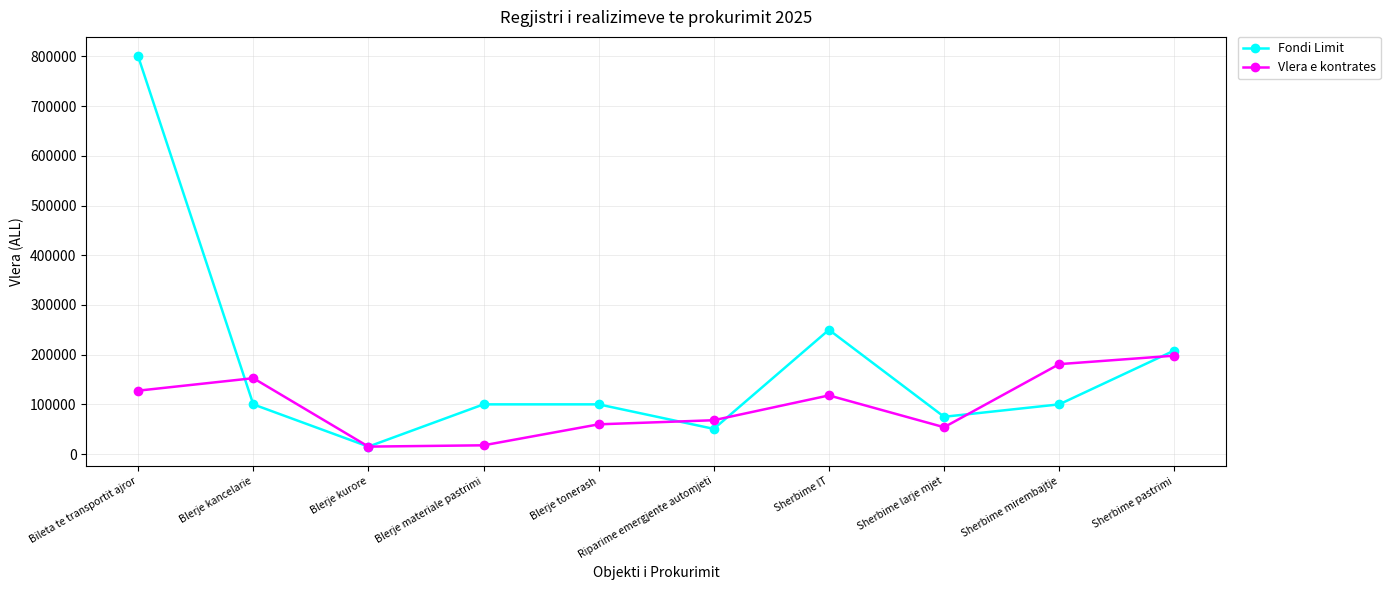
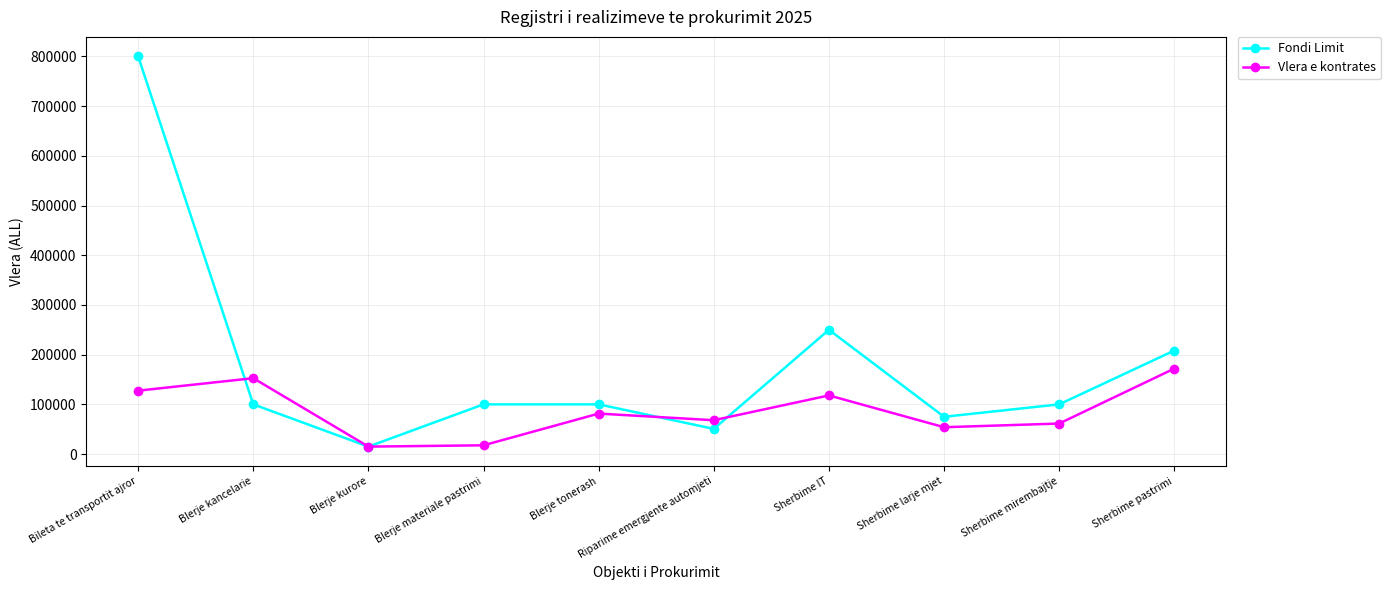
  {
    "Fondi Limit": {
      "Bileta te transportit ajror": 800000,
      "Blerje kancelarie": 100000,
      "Blerje materiale pastrimi": 100000,
      "Blerje tonerash": 100000,
      "Riparime emergjente automjeti": 50000,
      "Sherbime IT": 250000,
      "Sherbime larje mjet": 80000,
      "Sherbime mirembajtje": 100000,
      "Sherbime pastrimi": 210000
    },
    "Vlera e kontrates": {
      "Bileta te transportit ajror": 130000,
      "Blerje kancelarie": 150000,
      "Blerje materiale pastrimi": 20000,
-     "Blerje tonerash": 60000,
+     "Blerje tonerash": 80000,
      "Riparime emergjente automjeti": 70000,
      "Sherbime IT": 120000,
      "Sherbime larje mjet": 50000,
-     "Sherbime mirembajtje": 180000,
-     "Sherbime pastrimi": 200000
+     "Sherbime mirembajtje": 60000,
+     "Sherbime pastrimi": 170000
    }
  }
